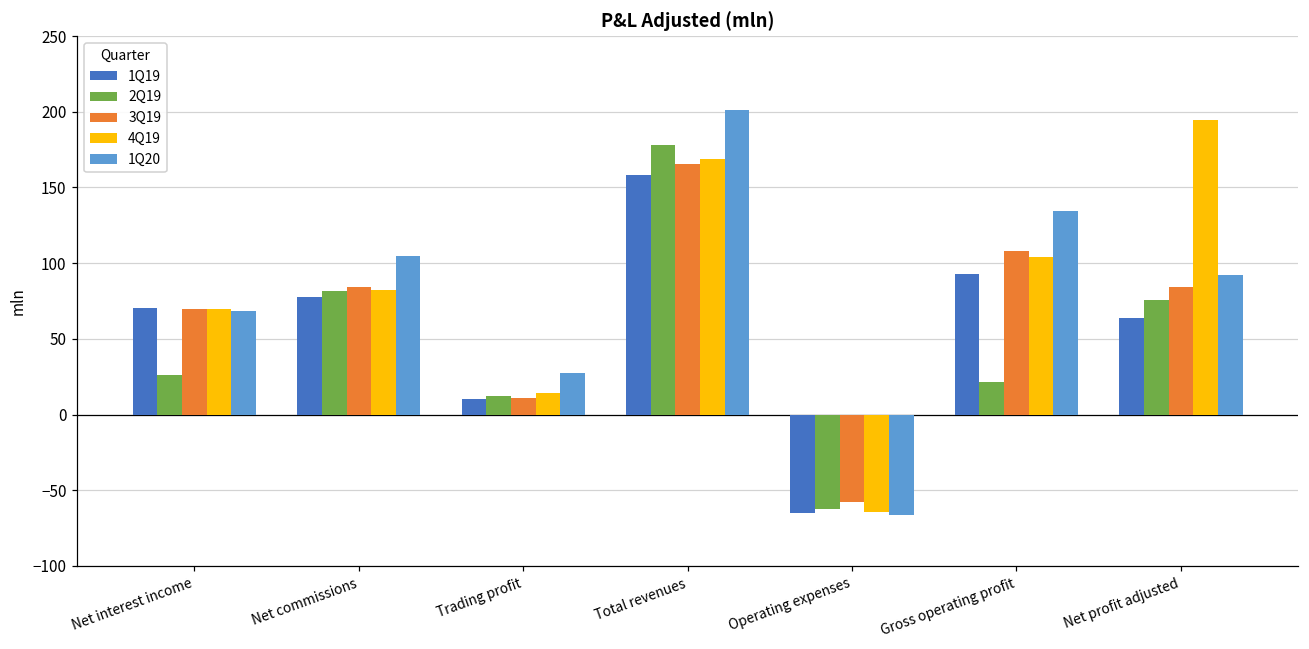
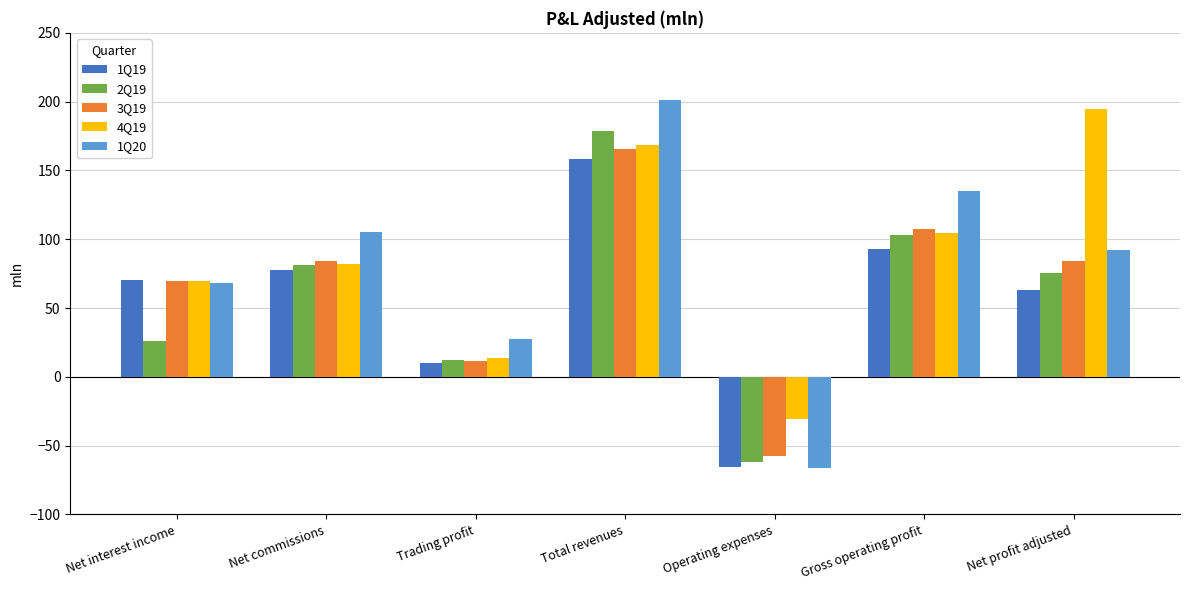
  {
    "2Q19": {
      "Net interest income": 26,
      "Net commissions": 81,
      "Trading profit": 12,
      "Total revenues": 178,
      "Operating expenses": -62,
-     "Gross operating profit": 21,
+     "Gross operating profit": 103,
      "Net profit adjusted": 76
    },
    "3Q19": {
      "Net interest income": 70,
      "Net commissions": 84,
      "Trading profit": 11,
      "Total revenues": 165,
      "Operating expenses": -58,
      "Gross operating profit": 108,
      "Net profit adjusted": 84
    },
    "4Q19": {
      "Net interest income": 70,
      "Net commissions": 82,
      "Trading profit": 14,
      "Total revenues": 169,
-     "Operating expenses": -64,
+     "Operating expenses": -31,
      "Gross operating profit": 104,
      "Net profit adjusted": 195
    }
  }
